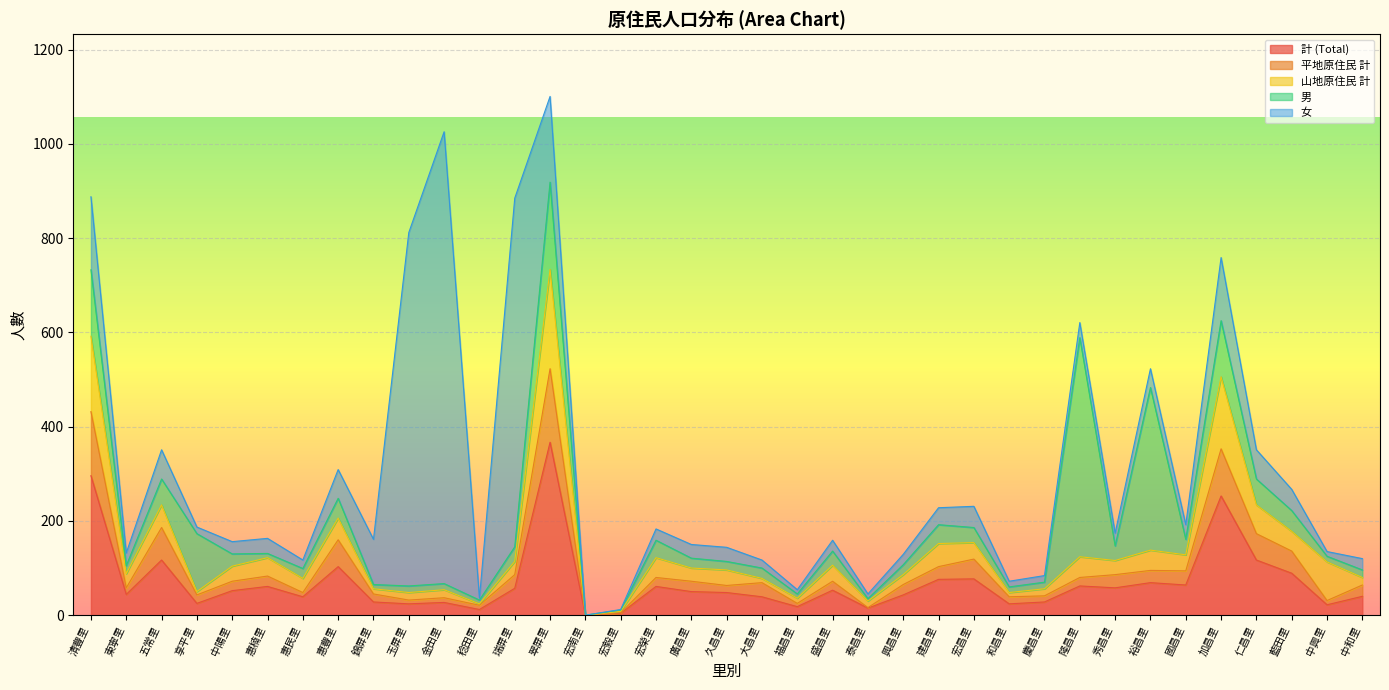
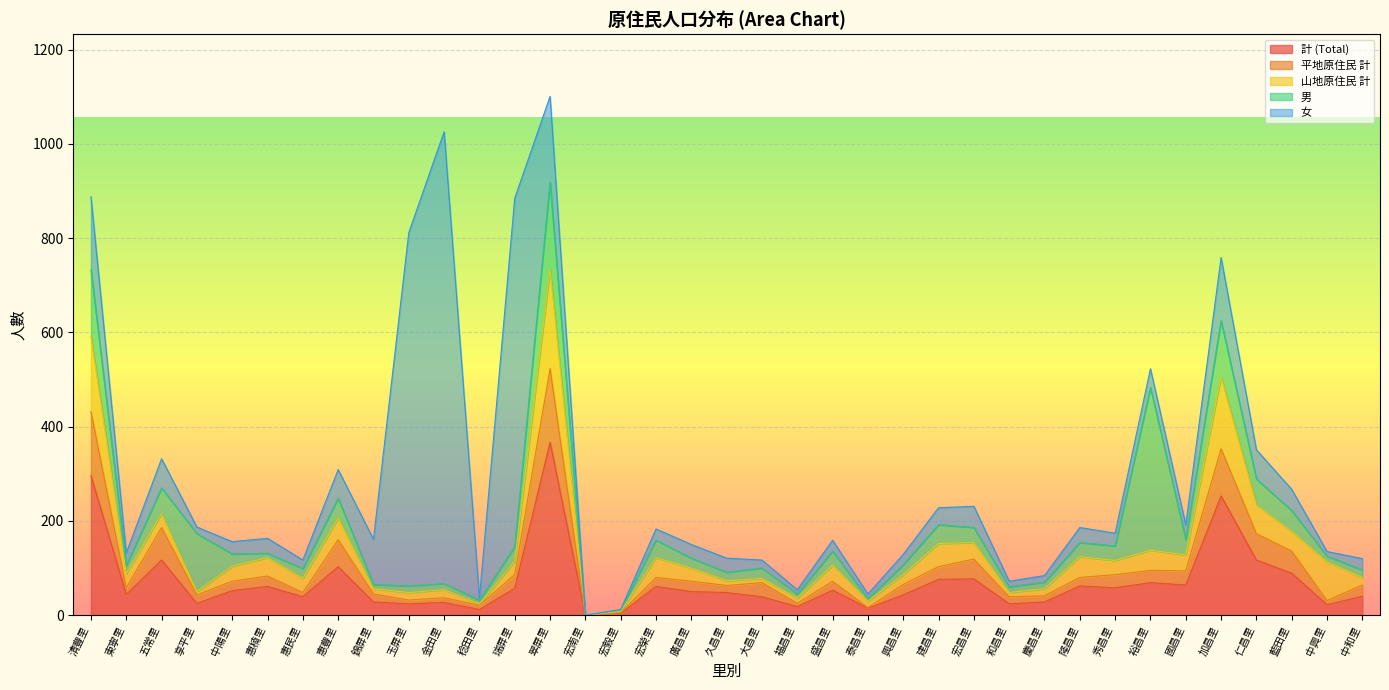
  {
    "山地原住民 計": {
      "清豐里": 160,
      "東寧里": 30,
-     "五常里": 50,
+     "五常里": 30,
      "享平里": 10,
      "中陽里": 30,
      "惠楠里": 40,
      "惠民里": 30,
      "惠豐里": 50,
      "錦屏里": 10,
      "玉屏里": 20,
      "金田里": 20,
      "瑞屏里": 30,
      "翠屏里": 210,
      "宏榮里": 40,
      "廣昌里": 30,
-     "久昌里": 30,
+     "久昌里": 10,
      "大昌里": 10,
      "福昌里": 10,
      "盛昌里": 30,
      "興昌里": 20,
      "建昌里": 50,
      "宏昌里": 40,
      "和昌里": 10,
      "慶昌里": 20,
      "隆昌里": 40,
      "秀昌里": 30,
      "裕昌里": 40,
      "國昌里": 30,
      "加昌里": 150,
      "仁昌里": 60,
      "藍田里": 40,
      "中興里": 80,
      "中和里": 20
    },
    "男": {
      "清豐里": 140,
      "東寧里": 20,
      "五常里": 60,
      "享平里": 120,
      "中陽里": 30,
      "惠楠里": 10,
      "惠民里": 20,
      "惠豐里": 40,
      "錦屏里": 10,
      "玉屏里": 10,
      "金田里": 10,
      "瑞屏里": 30,
      "翠屏里": 190,
      "宏榮里": 40,
      "廣昌里": 20,
      "久昌里": 20,
      "大昌里": 20,
      "福昌里": 10,
      "盛昌里": 30,
      "興昌里": 20,
      "建昌里": 40,
      "宏昌里": 30,
      "和昌里": 10,
      "慶昌里": 10,
-     "隆昌里": 470,
+     "隆昌里": 30,
      "秀昌里": 30,
      "裕昌里": 350,
      "國昌里": 30,
      "加昌里": 120,
      "仁昌里": 60,
      "藍田里": 40,
      "中興里": 10,
      "中和里": 20
    },
    "女": {
      "清豐里": 160,
      "東寧里": 30,
      "五常里": 60,
      "享平里": 10,
      "中陽里": 30,
      "惠楠里": 30,
      "惠民里": 20,
      "惠豐里": 60,
      "錦屏里": 100,
      "玉屏里": 750,
      "金田里": 960,
      "瑞屏里": 740,
      "翠屏里": 180,
      "宏榮里": 20,
      "廣昌里": 30,
      "久昌里": 30,
      "大昌里": 20,
      "福昌里": 10,
      "盛昌里": 20,
      "泰昌里": 10,
      "興昌里": 20,
      "建昌里": 40,
      "宏昌里": 50,
      "和昌里": 10,
      "慶昌里": 10,
      "隆昌里": 30,
      "秀昌里": 30,
      "裕昌里": 40,
      "國昌里": 30,
      "加昌里": 130,
      "仁昌里": 60,
      "藍田里": 50,
      "中興里": 10,
      "中和里": 20
    }
  }
